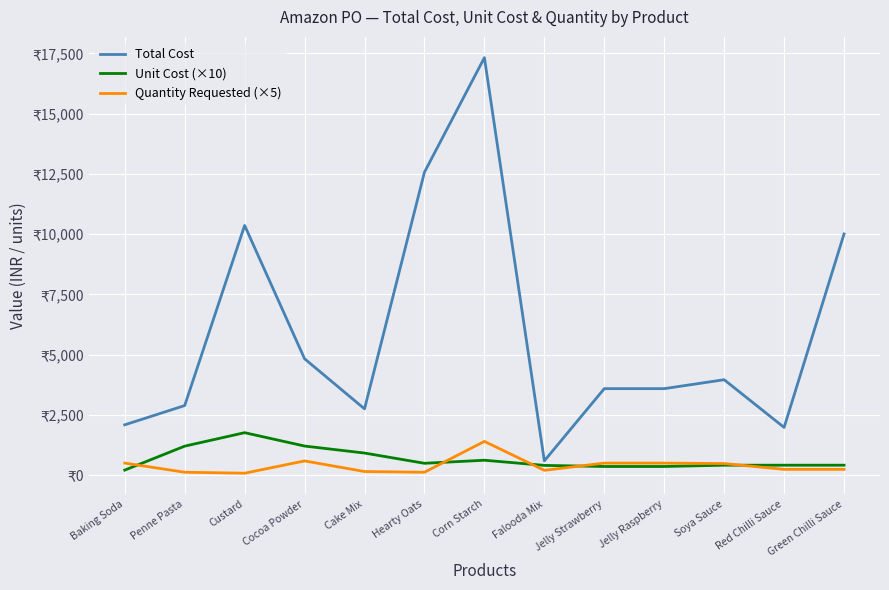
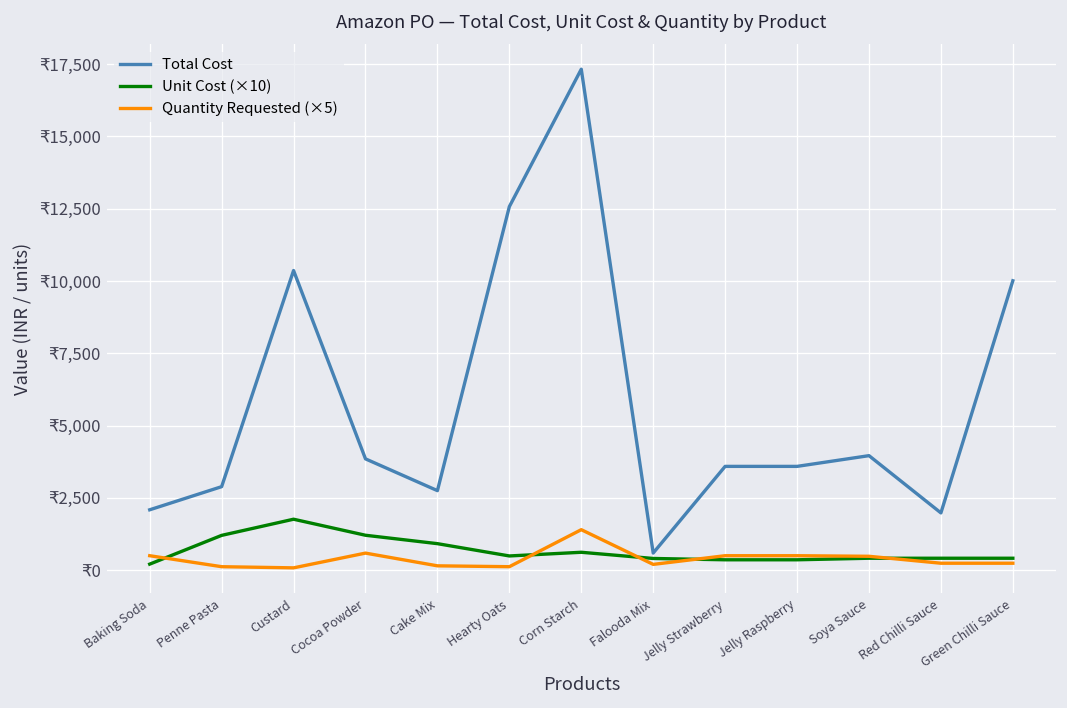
  {
    "Total Cost": {
      "Baking Soda": "₹2,100",
      "Penne Pasta": "₹2,900",
      "Custard": "₹10,400",
-     "Cocoa Powder": "₹4,800",
+     "Cocoa Powder": "₹3,800",
      "Cake Mix": "₹2,800",
      "Hearty Oats": "₹12,600",
      "Corn Starch": "₹17,300",
      "Falooda Mix": "₹600",
      "Jelly Strawberry": "₹3,600",
      "Jelly Raspberry": "₹3,600",
      "Soya Sauce": "₹4,000",
      "Red Chilli Sauce": "₹2,000",
      "Green Chilli Sauce": "₹10,000"
    },
    "Unit Cost (×10)": {
      "Baking Soda": "₹200",
      "Penne Pasta": "₹1,200",
      "Custard": "₹1,800",
      "Cocoa Powder": "₹1,200",
      "Cake Mix": "₹900",
      "Hearty Oats": "₹500",
      "Corn Starch": "₹600",
      "Falooda Mix": "₹400",
      "Jelly Strawberry": "₹400",
      "Jelly Raspberry": "₹400",
      "Red Chilli Sauce": "₹400",
      "Green Chilli Sauce": "₹400"
    },
    "Quantity Requested (×5)": {
      "Baking Soda": "₹500",
      "Penne Pasta": "₹100",
      "Custard": "₹100",
      "Cocoa Powder": "₹600",
      "Cake Mix": "₹200",
      "Hearty Oats": "₹100",
      "Corn Starch": "₹1,400",
      "Falooda Mix": "₹200",
      "Jelly Strawberry": "₹500",
      "Jelly Raspberry": "₹500",
      "Red Chilli Sauce": "₹200",
      "Green Chilli Sauce": "₹200"
    }
  }
